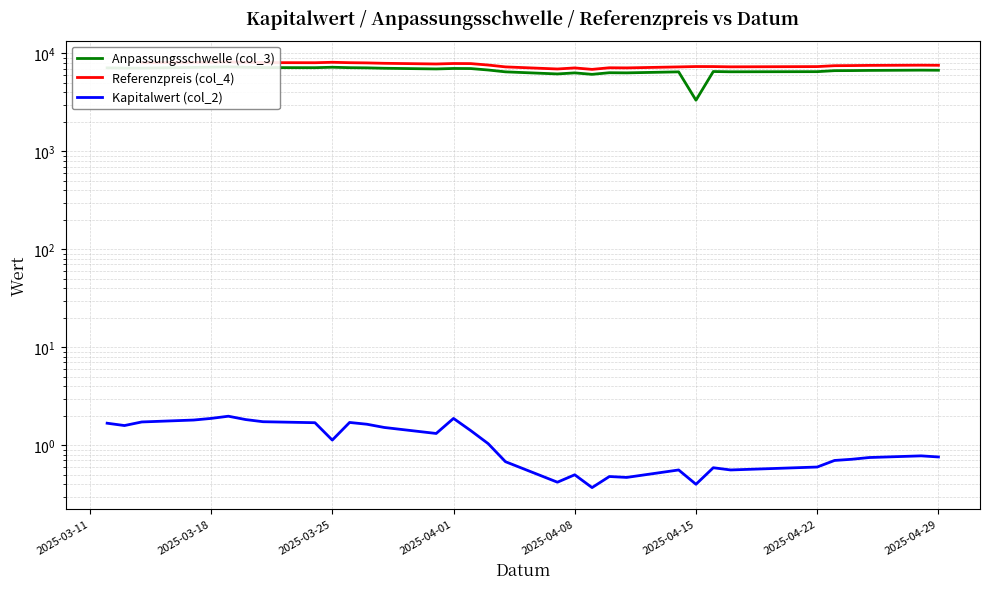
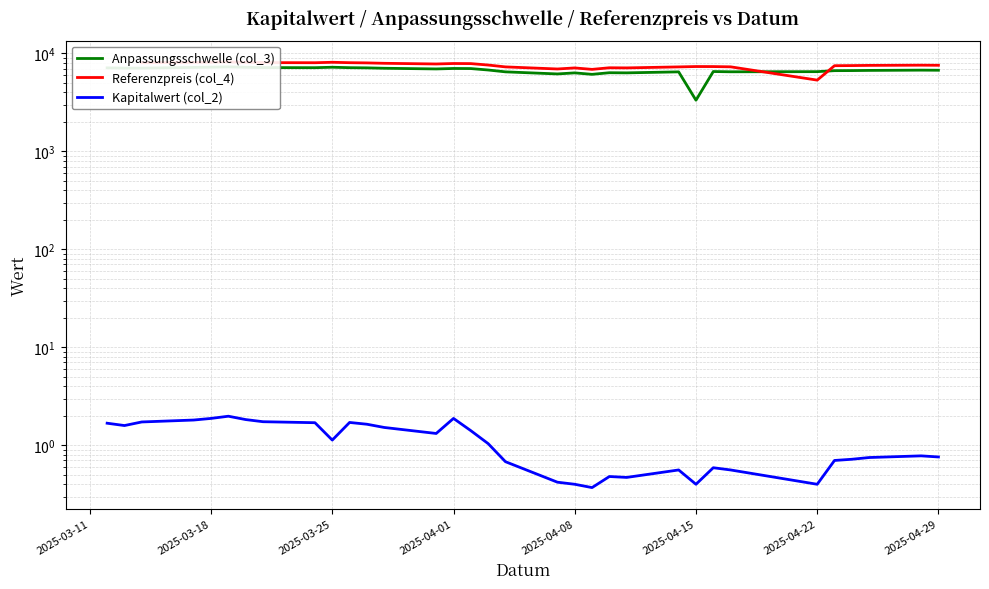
  {
    "Anpassungsschwelle (col_3)": {
      "2025-03-25": 7000,
      "2025-04-01": 7000,
      "2025-04-08": 6000,
      "2025-04-15": 3300,
      "2025-04-22": 7000,
      "2025-04-29": 7000
    },
    "Referenzpreis (col_4)": {
      "2025-03-25": 8000,
      "2025-04-01": 8000,
      "2025-04-08": 7000,
      "2025-04-15": 7000,
-     "2025-04-22": 7000,
+     "2025-04-22": 5000,
      "2025-04-29": 8000
    },
    "Kapitalwert (col_2)": {
      "2025-03-18": 1.9,
      "2025-03-25": 1.1,
      "2025-04-01": 1.9,
-     "2025-04-08": 0.5,
+     "2025-04-08": 0.4,
      "2025-04-15": 0.4,
-     "2025-04-22": 0.6,
+     "2025-04-22": 0.4,
      "2025-04-29": 0.8
    }
  }
